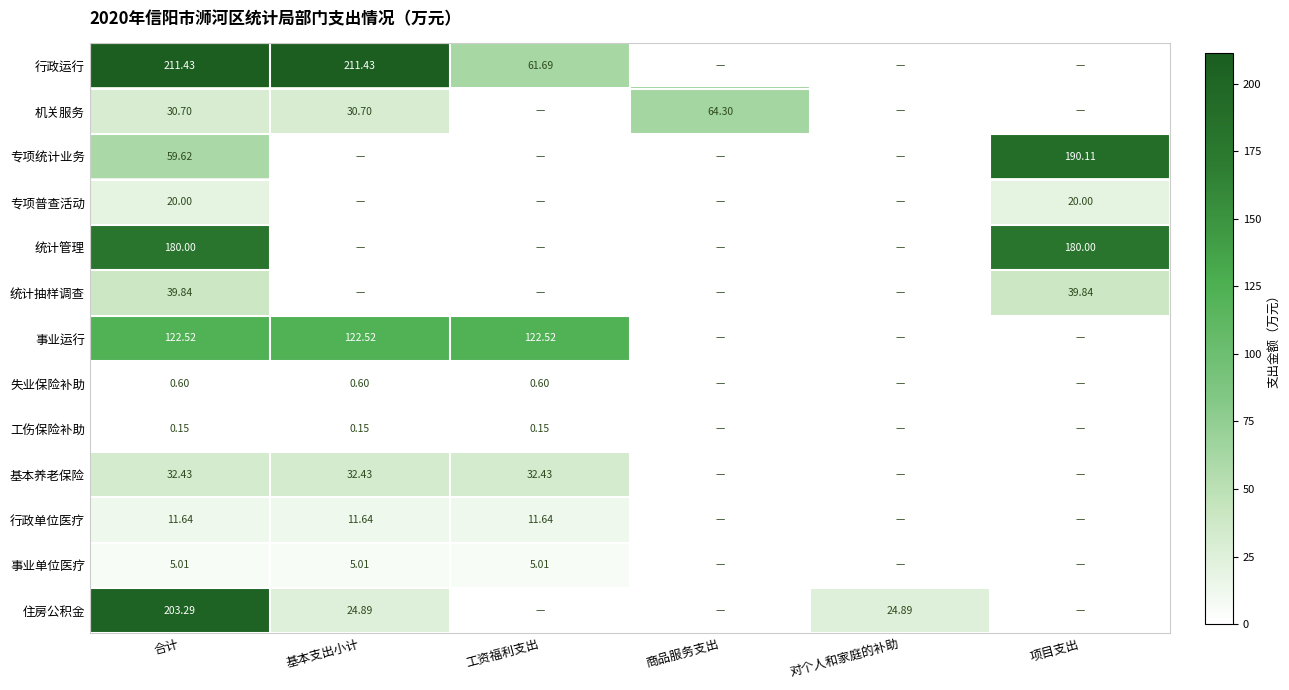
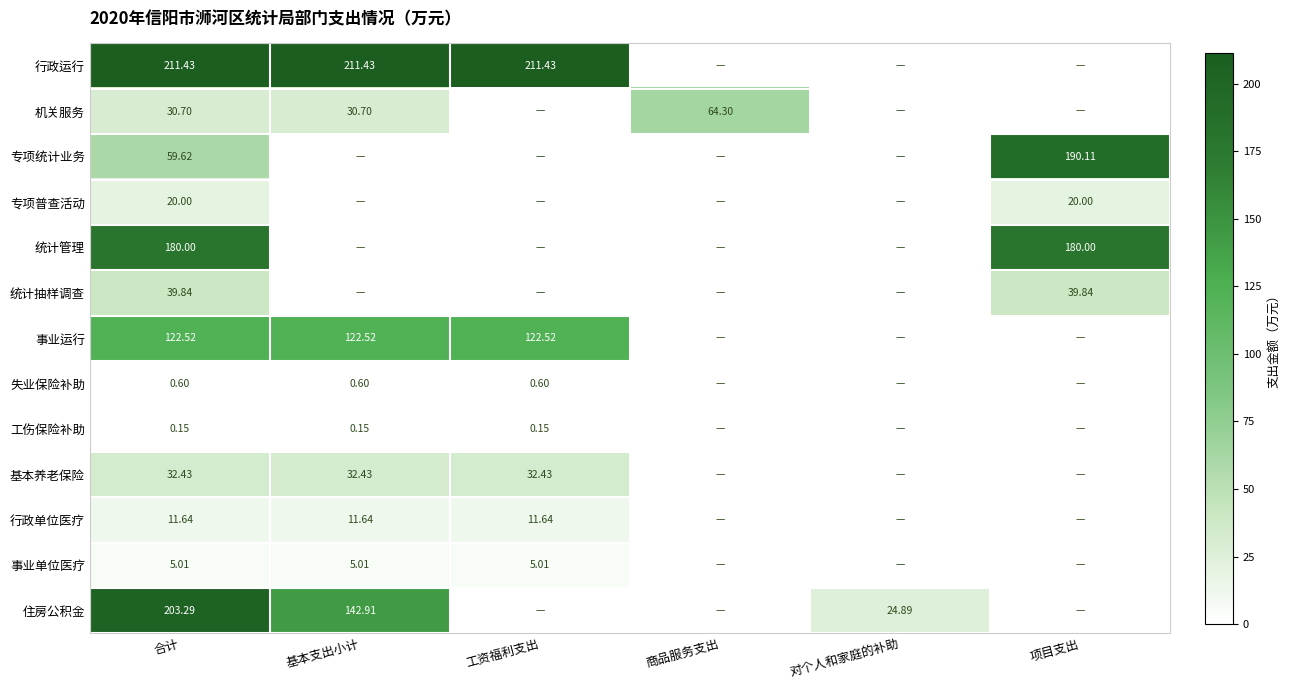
  {
    "行政运行": {
      "合计": 211.43,
      "基本支出小计": 211.43,
-     "工资福利支出": 61.69
+     "工资福利支出": 211.43
    },
    "机关服务": {
      "合计": 30.70,
      "基本支出小计": 30.70,
      "商品服务支出": 64.30
    },
    "专项统计业务": {
      "合计": 59.62,
      "项目支出": 190.11
    },
    "专项普查活动": {
      "合计": 20.00,
      "项目支出": 20.00
    },
    "统计管理": {
      "合计": 180.00,
      "项目支出": 180.00
    },
    "统计抽样调查": {
      "合计": 39.84,
      "项目支出": 39.84
    },
    "事业运行": {
      "合计": 122.52,
      "基本支出小计": 122.52,
      "工资福利支出": 122.52
    },
    "失业保险补助": {
      "合计": 0.60,
      "基本支出小计": 0.60,
      "工资福利支出": 0.60
    },
    "工伤保险补助": {
      "合计": 0.15,
      "基本支出小计": 0.15,
      "工资福利支出": 0.15
    },
    "基本养老保险": {
      "合计": 32.43,
      "基本支出小计": 32.43,
      "工资福利支出": 32.43
    },
    "行政单位医疗": {
      "合计": 11.64,
      "基本支出小计": 11.64,
      "工资福利支出": 11.64
    },
    "事业单位医疗": {
      "合计": 5.01,
      "基本支出小计": 5.01,
      "工资福利支出": 5.01
    },
    "住房公积金": {
      "合计": 203.29,
-     "基本支出小计": 24.89,
+     "基本支出小计": 142.91,
      "对个人和家庭的补助": 24.89
    }
  }
